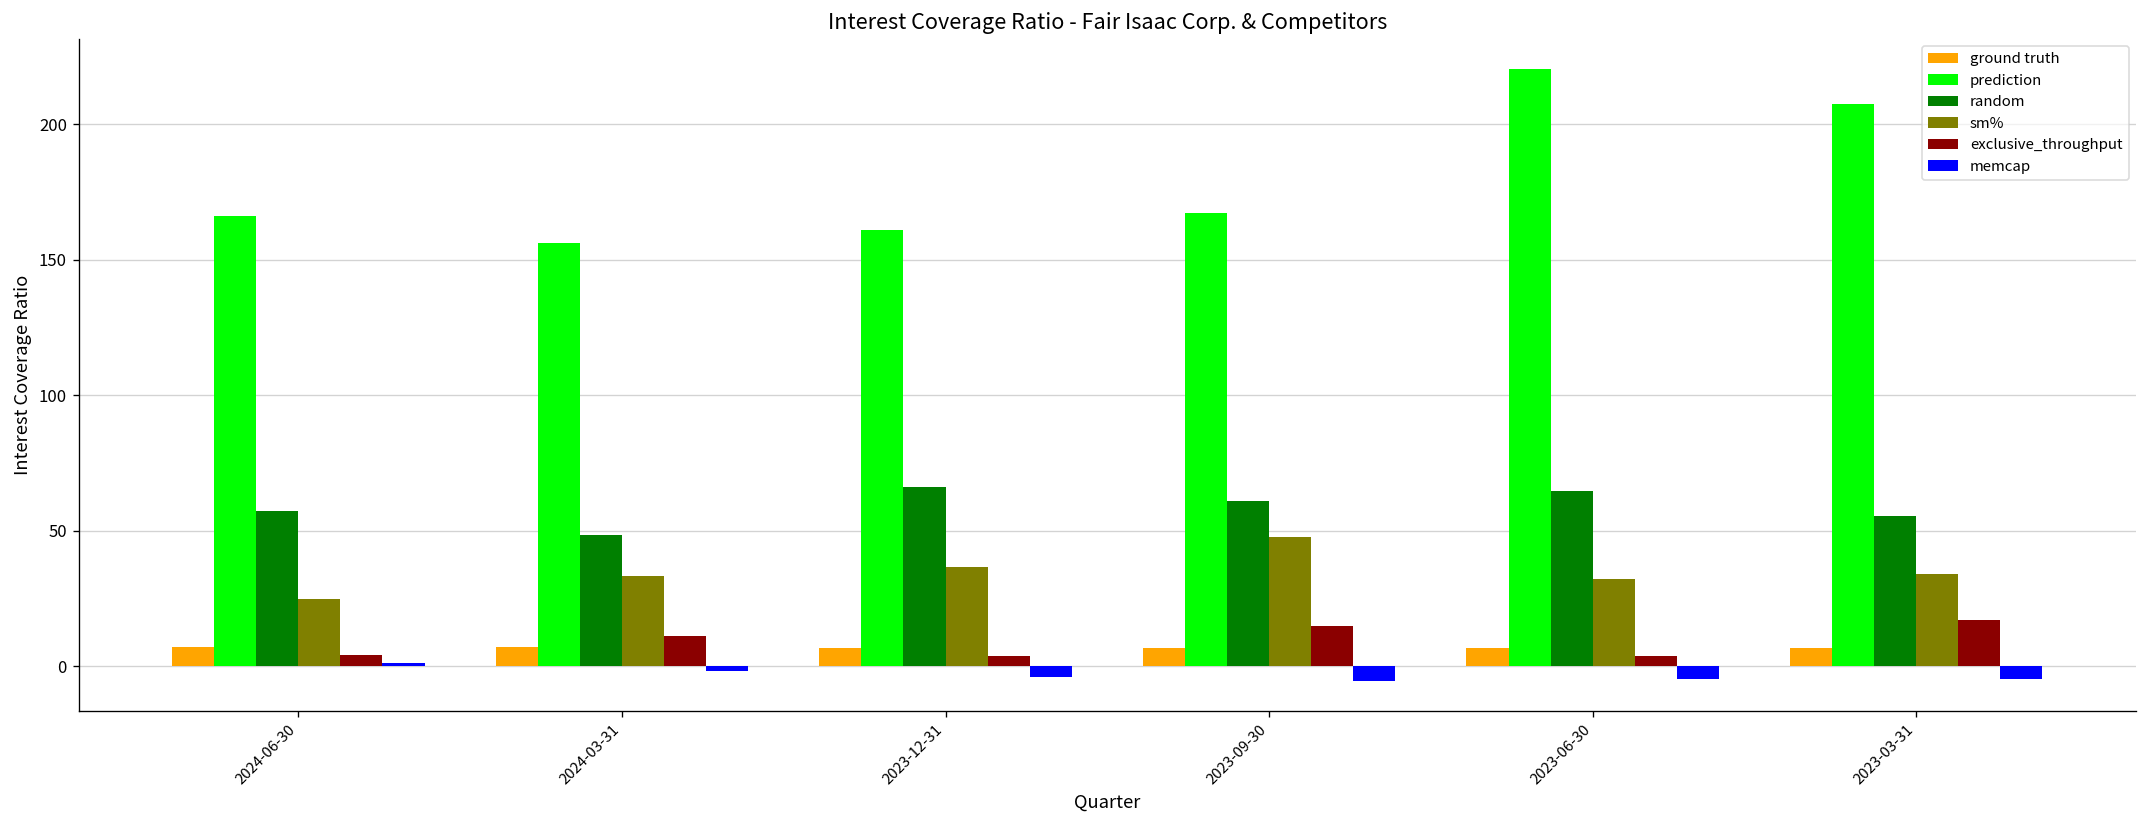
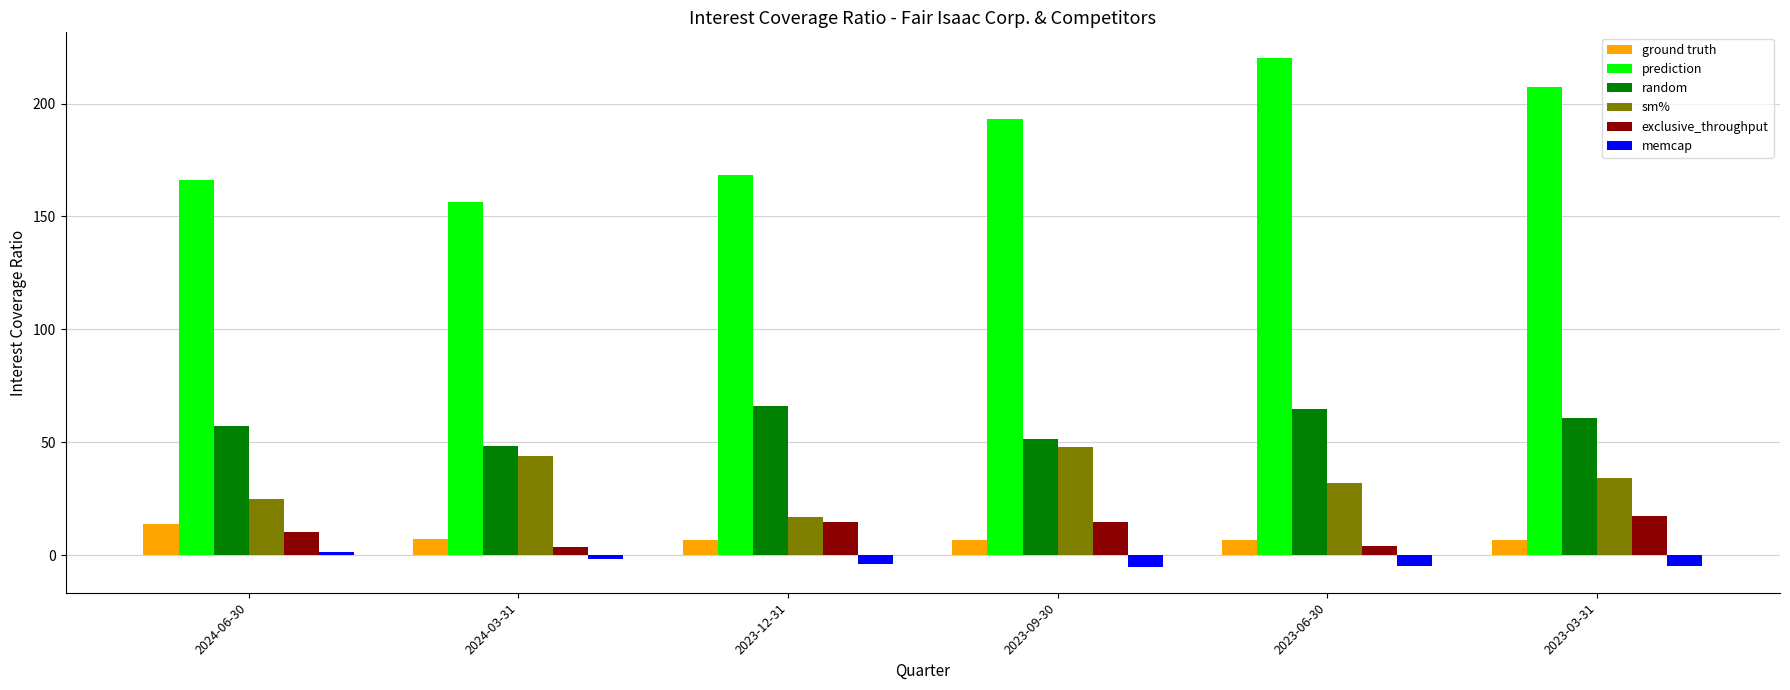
  {
    "ground truth": {
-     "2024-06-30": 7,
+     "2024-06-30": 14,
      "2024-03-31": 7,
      "2023-12-31": 7,
      "2023-09-30": 7,
      "2023-06-30": 7,
      "2023-03-31": 7
    },
    "prediction": {
      "2024-06-30": 166,
      "2024-03-31": 156,
-     "2023-12-31": 161,
-     "2023-09-30": 167,
+     "2023-12-31": 168,
+     "2023-09-30": 193,
      "2023-06-30": 220,
      "2023-03-31": 208
    },
    "random": {
      "2024-06-30": 57,
      "2024-03-31": 48,
      "2023-12-31": 66,
-     "2023-09-30": 61,
+     "2023-09-30": 51,
      "2023-06-30": 65,
-     "2023-03-31": 56
+     "2023-03-31": 61
    },
    "sm%": {
      "2024-06-30": 25,
-     "2024-03-31": 33,
-     "2023-12-31": 37,
+     "2024-03-31": 44,
+     "2023-12-31": 17,
      "2023-09-30": 48,
      "2023-06-30": 32,
      "2023-03-31": 34
    },
    "exclusive_throughput": {
-     "2024-06-30": 4,
-     "2024-03-31": 11,
-     "2023-12-31": 4,
+     "2024-06-30": 10,
+     "2024-03-31": 4,
+     "2023-12-31": 15,
      "2023-09-30": 15,
      "2023-06-30": 4,
      "2023-03-31": 17
    },
    "memcap": {
      "2024-06-30": 1,
      "2024-03-31": -2,
      "2023-12-31": -4,
      "2023-09-30": -5,
      "2023-06-30": -5,
      "2023-03-31": -5
    }
  }
